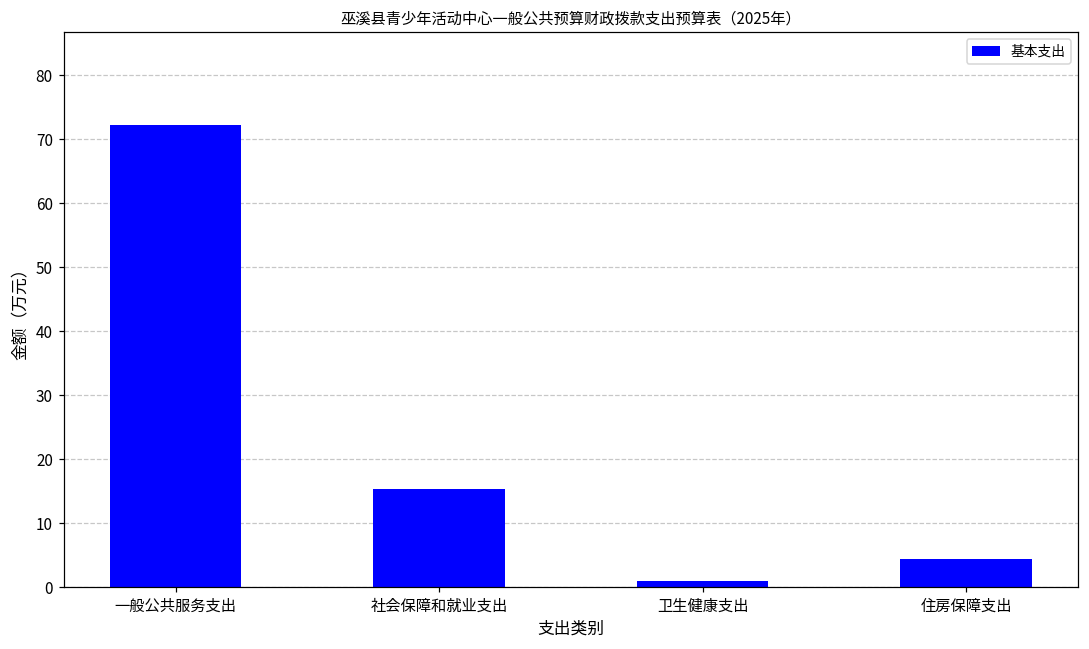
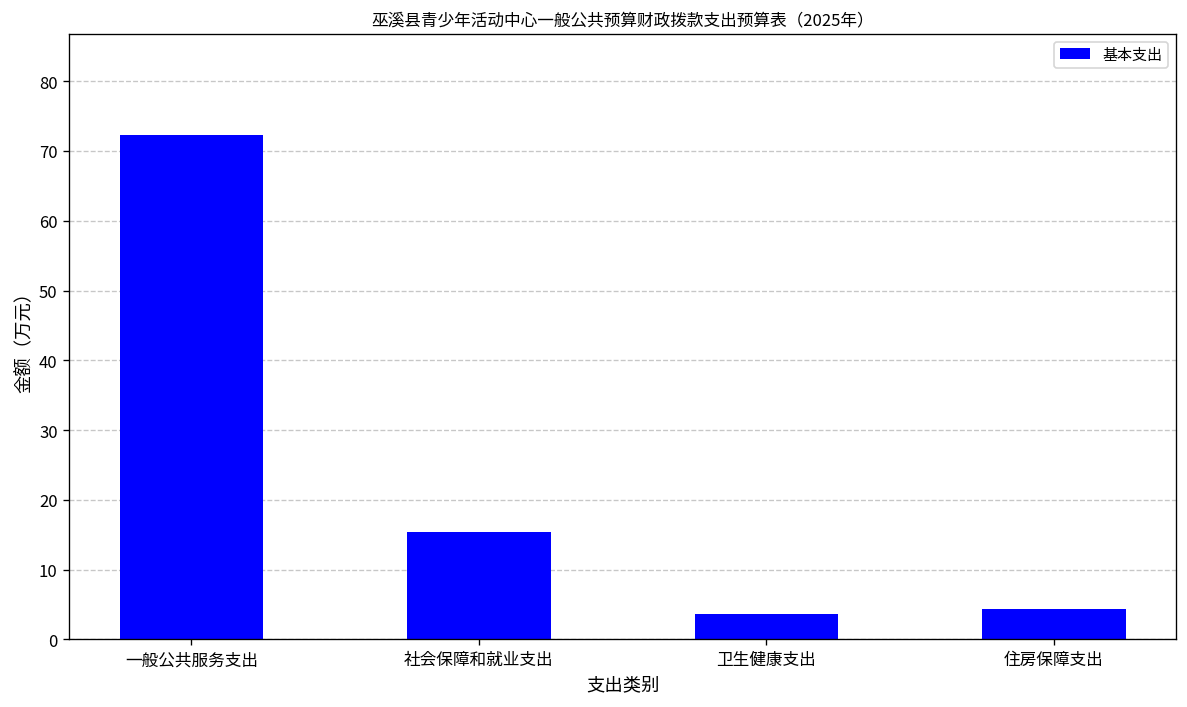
  {
    "一般公共服务支出": 72,
    "社会保障和就业支出": 15,
-   "卫生健康支出": 1,
+   "卫生健康支出": 4,
    "住房保障支出": 4
  }
